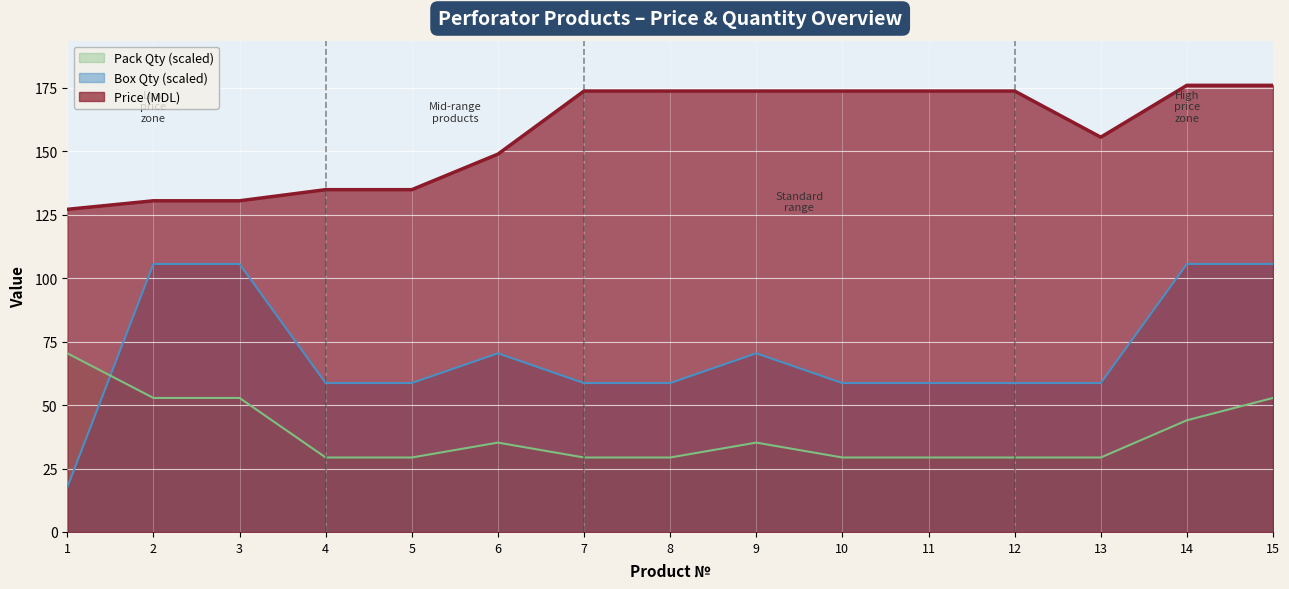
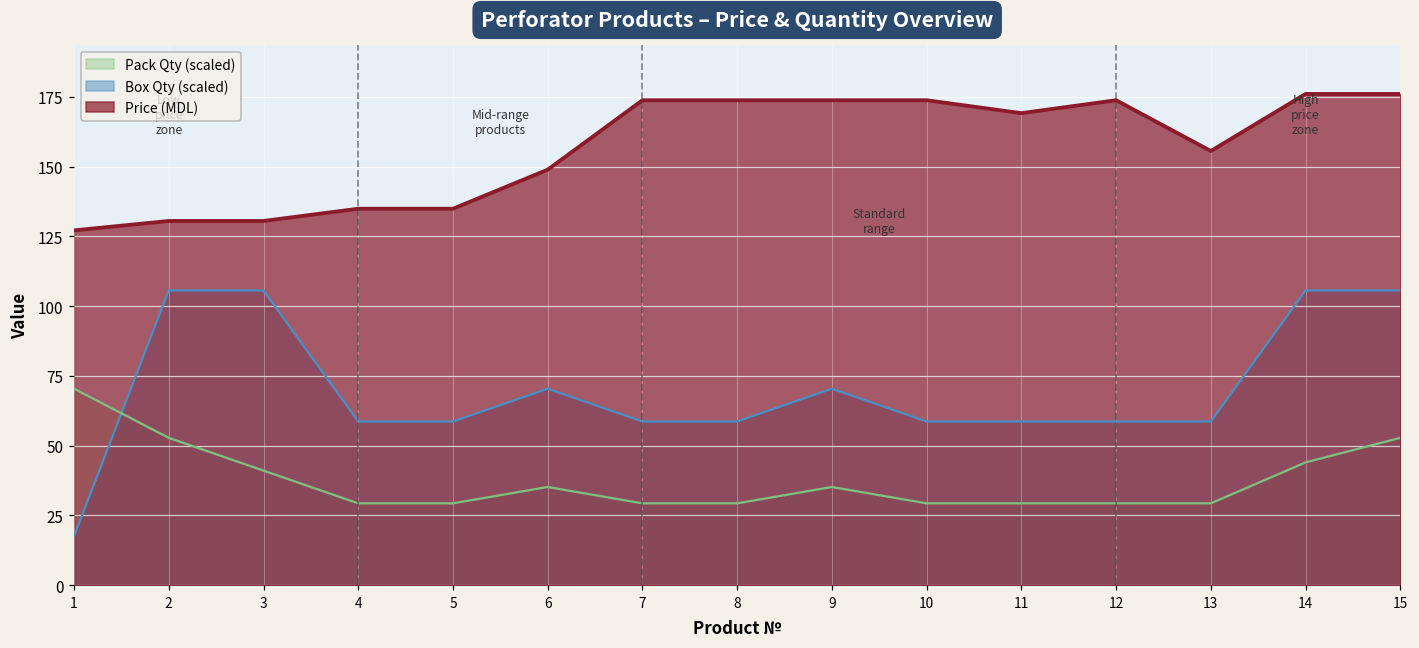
  {
    "Pack Qty (scaled)": {
      "1": 70,
      "2": 53,
-     "3": 53,
+     "3": 41,
      "4": 29,
      "5": 29,
      "6": 35,
      "7": 29,
      "8": 29,
      "9": 35,
      "10": 29,
      "11": 29,
      "12": 29,
      "13": 29,
      "14": 44,
      "15": 53
    },
    "Box Qty (scaled)": {
      "1": 18,
      "2": 106,
      "3": 106,
      "4": 59,
      "5": 59,
      "6": 70,
      "7": 59,
      "8": 59,
      "9": 70,
      "10": 59,
      "11": 59,
      "12": 59,
      "13": 59,
      "14": 106,
      "15": 106
    },
    "Price (MDL)": {
      "1": 127,
      "2": 131,
      "3": 131,
      "4": 135,
      "5": 135,
      "6": 149,
      "7": 174,
      "8": 174,
      "9": 174,
      "10": 174,
-     "11": 174,
+     "11": 169,
      "12": 174,
      "13": 156,
      "14": 176,
      "15": 176
    }
  }
